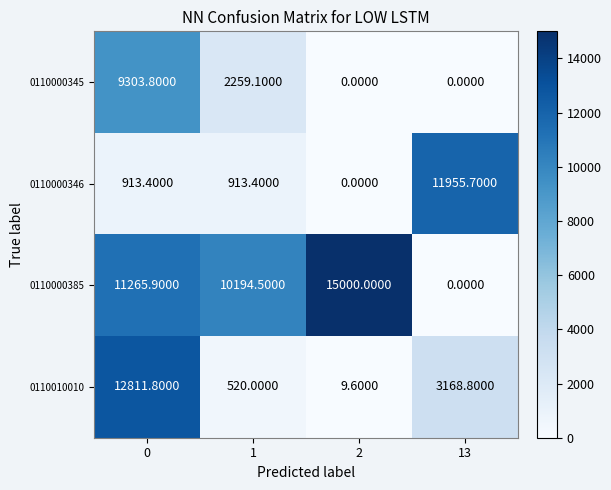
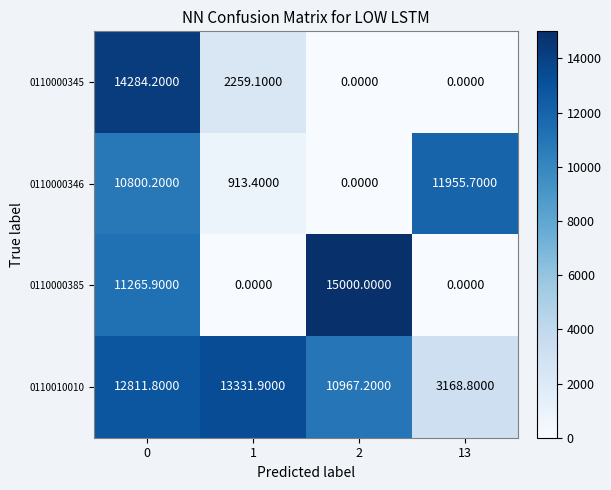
  {
    "0110000345": {
-     "0": 9303.8000,
+     "0": 14284.2000,
      "1": 2259.1000,
      "2": 0.0000,
      "13": 0.0000
    },
    "0110000346": {
-     "0": 913.4000,
+     "0": 10800.2000,
      "1": 913.4000,
      "2": 0.0000,
      "13": 11955.7000
    },
    "0110000385": {
      "0": 11265.9000,
-     "1": 10194.5000,
+     "1": 0.0000,
      "2": 15000.0000,
      "13": 0.0000
    },
    "0110010010": {
      "0": 12811.8000,
-     "1": 520.0000,
-     "2": 9.6000,
+     "1": 13331.9000,
+     "2": 10967.2000,
      "13": 3168.8000
    }
  }
